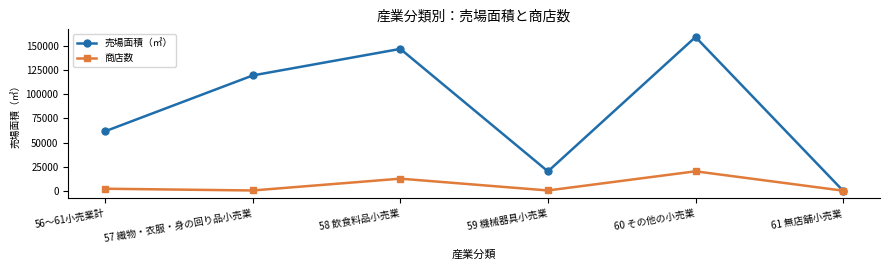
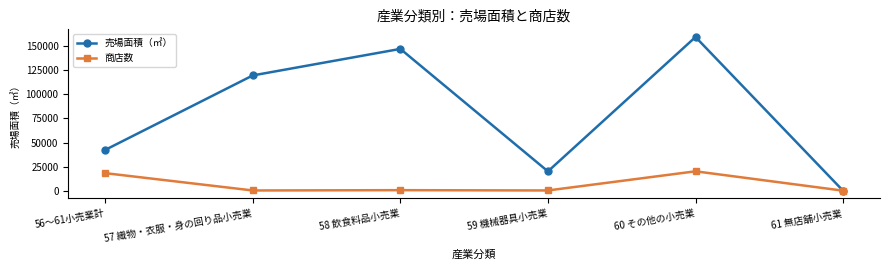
  {
    "売場面積（㎡）": {
-     "56～61小売業計": 60000,
+     "56～61小売業計": 40000,
      "57 織物・衣服・身の回り品小売業": 120000,
      "58 飲食料品小売業": 150000,
      "59 機械器具小売業": 20000,
      "60 その他の小売業": 160000
    },
    "商店数": {
-     "56～61小売業計": 0,
+     "56～61小売業計": 20000,
      "57 織物・衣服・身の回り品小売業": 0,
-     "58 飲食料品小売業": 10000,
+     "58 飲食料品小売業": 0,
      "59 機械器具小売業": 0,
      "60 その他の小売業": 20000
    }
  }
